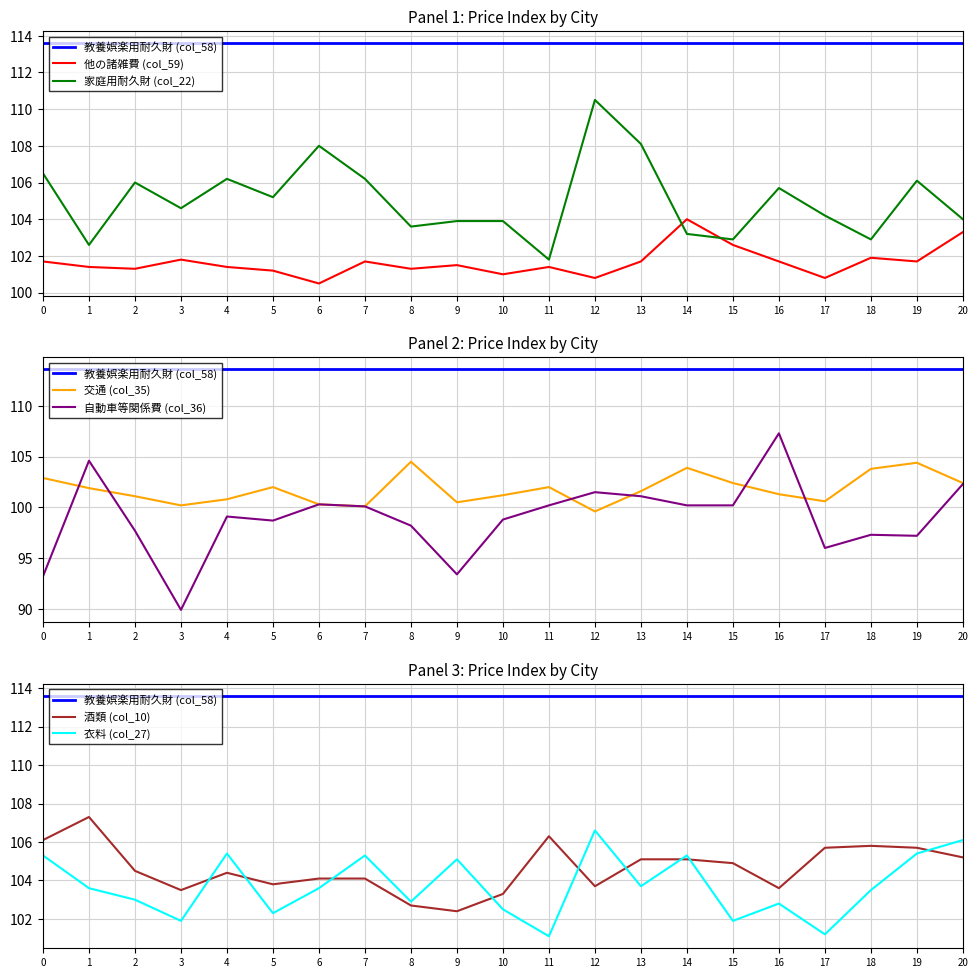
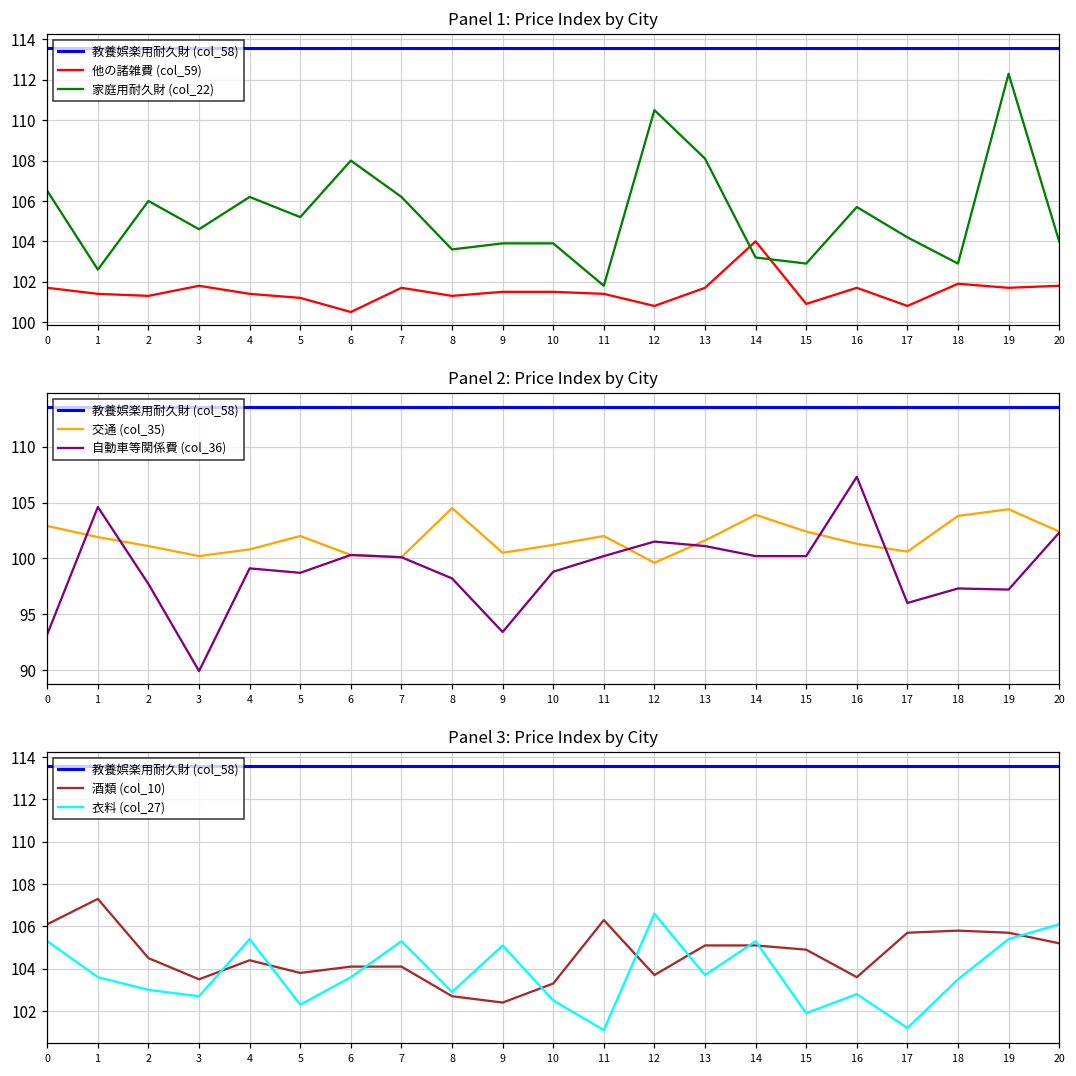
  {
    "Panel 1: Price Index by City": {
      "教養娯楽用耐久財 (col_58)": {
        "0": 113.6,
        "4": 113.6,
        "5": 113.6,
        "6": 113.6,
        "7": 113.6,
        "8": 113.6,
        "9": 113.6,
        "10": 113.6,
        "11": 113.6,
        "12": 113.6,
        "13": 113.6,
        "14": 113.6,
        "15": 113.6,
        "16": 113.6,
        "17": 113.6,
        "18": 113.6,
        "19": 113.6,
        "20": 113.6
      },
      "他の諸雑費 (col_59)": {
        "0": 101.7,
        "1": 101.4,
        "2": 101.3,
        "3": 101.8,
        "4": 101.4,
        "5": 101.2,
        "6": 100.5,
        "7": 101.7,
        "8": 101.3,
        "9": 101.5,
-       "10": 101.0,
+       "10": 101.5,
        "11": 101.4,
        "12": 100.8,
        "13": 101.7,
        "14": 104.0,
-       "15": 102.6,
+       "15": 100.9,
        "16": 101.7,
        "17": 100.8,
        "18": 101.9,
        "19": 101.7,
-       "20": 103.3
+       "20": 101.8
      },
      "家庭用耐久財 (col_22)": {
        "0": 106.5,
        "1": 102.6,
        "2": 106.0,
        "3": 104.6,
        "4": 106.2,
        "5": 105.2,
        "6": 108.0,
        "7": 106.2,
        "8": 103.6,
        "9": 103.9,
        "10": 103.9,
        "11": 101.8,
        "12": 110.5,
        "13": 108.1,
        "14": 103.2,
        "15": 102.9,
        "16": 105.7,
        "17": 104.2,
        "18": 102.9,
-       "19": 106.1,
+       "19": 112.3,
        "20": 104.0
      }
    },
    "Panel 2: Price Index by City": {
      "教養娯楽用耐久財 (col_58)": {
        "0": 113.6,
        "4": 113.6,
        "5": 113.6,
        "6": 113.6,
        "7": 113.6,
        "8": 113.6,
        "9": 113.6,
        "10": 113.6,
        "11": 113.6,
        "12": 113.6,
        "13": 113.6,
        "14": 113.6,
        "15": 113.6,
        "16": 113.6,
        "17": 113.6,
        "18": 113.6,
        "19": 113.6,
        "20": 113.6
      },
      "交通 (col_35)": {
        "0": 102.9,
        "1": 101.9,
        "2": 101.1,
        "3": 100.2,
        "4": 100.8,
        "5": 102.0,
        "8": 104.5,
        "9": 100.5,
        "10": 101.2,
        "11": 102.0,
        "12": 99.6,
        "13": 101.6,
        "14": 103.9,
        "15": 102.4,
        "16": 101.3,
        "17": 100.6,
        "18": 103.8,
        "19": 104.4
      },
      "自動車等関係費 (col_36)": {
        "0": 93.2,
        "1": 104.6,
        "2": 97.7,
        "3": 89.9,
        "4": 99.1,
        "5": 98.7,
        "8": 98.2,
        "9": 93.4,
        "10": 98.8,
        "11": 100.2,
        "12": 101.5,
        "13": 101.1,
        "14": 100.2,
        "15": 100.2,
        "16": 107.3,
        "17": 96.0,
        "18": 97.3,
        "19": 97.2
      }
    },
    "Panel 3: Price Index by City": {
      "教養娯楽用耐久財 (col_58)": {
        "0": 113.6,
        "4": 113.6,
        "5": 113.6,
        "6": 113.6,
        "7": 113.6,
        "8": 113.6,
        "9": 113.6,
        "10": 113.6,
        "11": 113.6,
        "12": 113.6,
        "13": 113.6,
        "14": 113.6,
        "15": 113.6,
        "16": 113.6,
        "17": 113.6,
        "18": 113.6,
        "19": 113.6,
        "20": 113.6
      },
      "酒類 (col_10)": {
        "0": 106.1,
        "1": 107.3,
        "2": 104.5,
        "3": 103.5,
        "4": 104.4,
        "5": 103.8,
        "6": 104.1,
        "7": 104.1,
        "8": 102.7,
        "9": 102.4,
        "10": 103.3,
        "11": 106.3,
        "12": 103.7,
        "13": 105.1,
        "14": 105.1,
        "15": 104.9,
        "16": 103.6,
        "17": 105.7,
        "18": 105.8,
        "19": 105.7,
        "20": 105.2
      },
      "衣料 (col_27)": {
        "0": 105.3,
        "1": 103.6,
        "2": 103.0,
-       "3": 101.9,
+       "3": 102.7,
        "4": 105.4,
        "5": 102.3,
        "6": 103.6,
        "7": 105.3,
        "8": 102.9,
        "9": 105.1,
        "10": 102.5,
        "11": 101.1,
        "12": 106.6,
        "13": 103.7,
        "14": 105.3,
        "15": 101.9,
        "16": 102.8,
        "17": 101.2,
        "18": 103.5,
        "19": 105.4,
        "20": 106.1
      }
    }
  }
